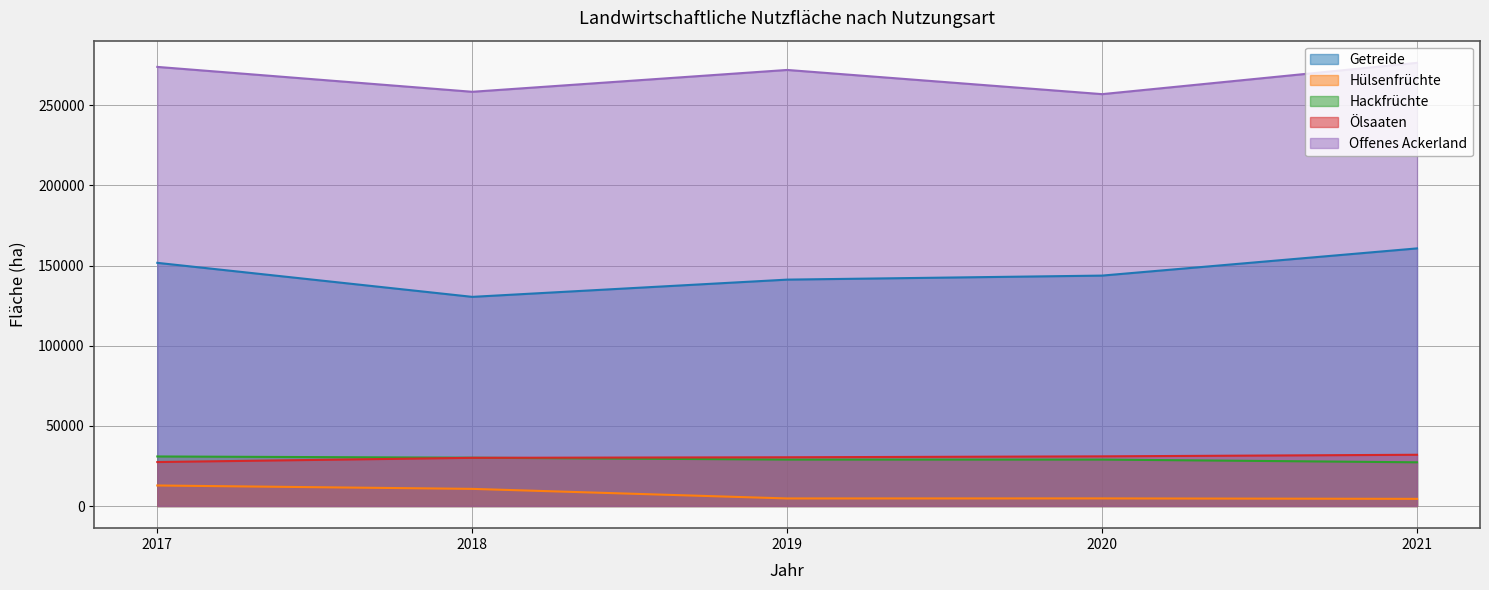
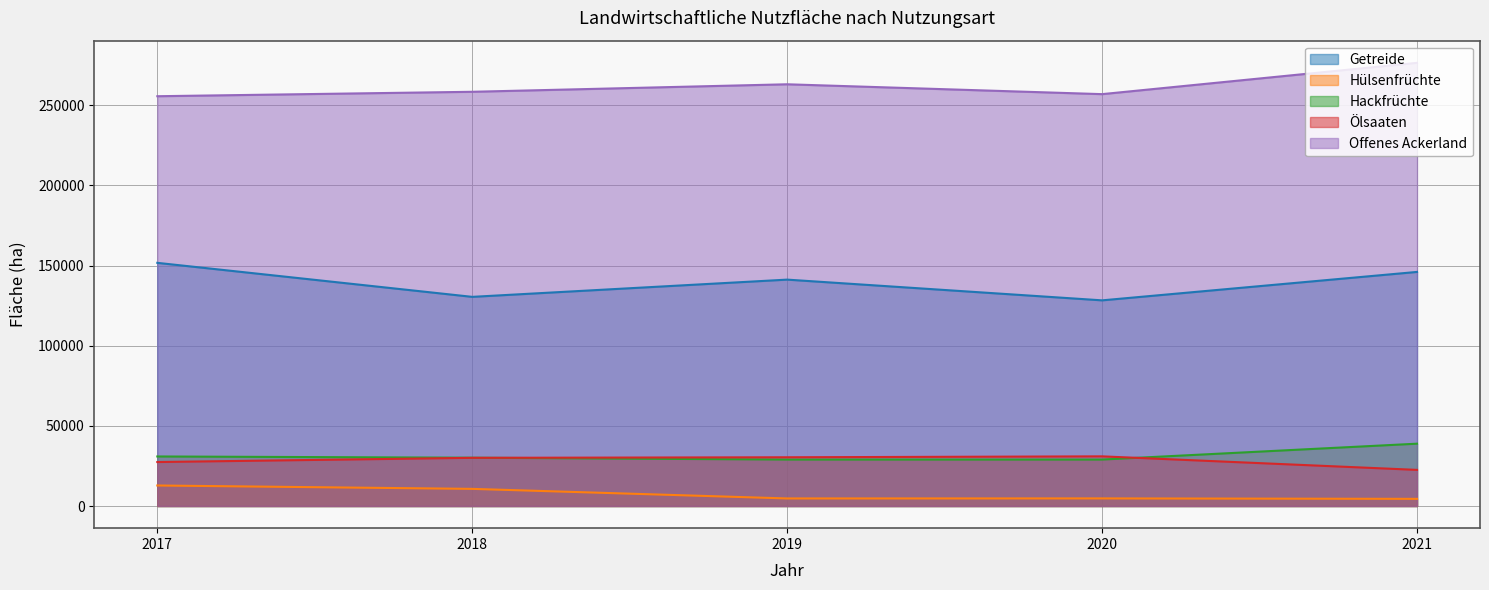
  {
    "Getreide": {
      "2017": 152000,
      "2018": 130000,
      "2019": 141000,
-     "2020": 144000,
-     "2021": 161000
+     "2020": 128000,
+     "2021": 146000
    },
    "Hülsenfrüchte": {
      "2017": 13000,
      "2018": 11000,
      "2019": 5000,
      "2020": 5000,
      "2021": 4000
    },
    "Hackfrüchte": {
      "2017": 31000,
      "2020": 29000,
-     "2021": 27000
+     "2021": 39000
    },
    "Ölsaaten": {
      "2017": 27000,
      "2020": 31000,
-     "2021": 32000
+     "2021": 23000
    },
    "Offenes Ackerland": {
-     "2017": 274000,
+     "2017": 256000,
      "2018": 258000,
-     "2019": 272000,
+     "2019": 263000,
      "2020": 257000
    }
  }
